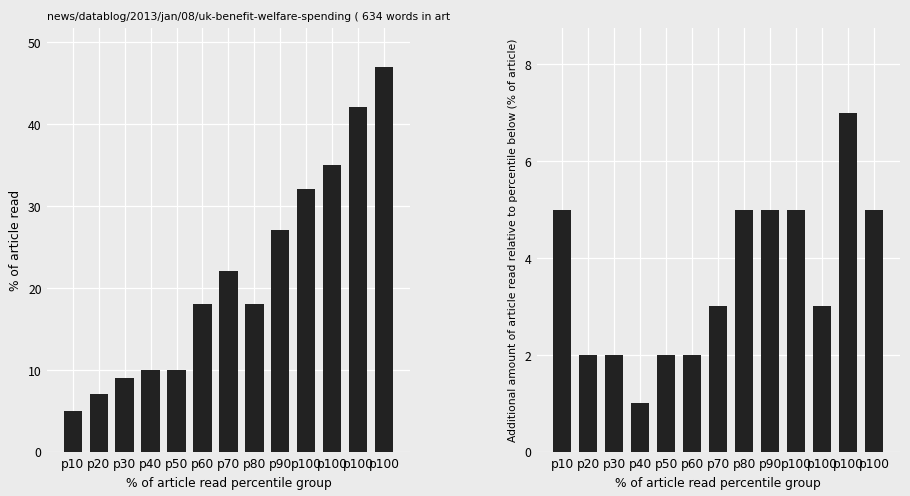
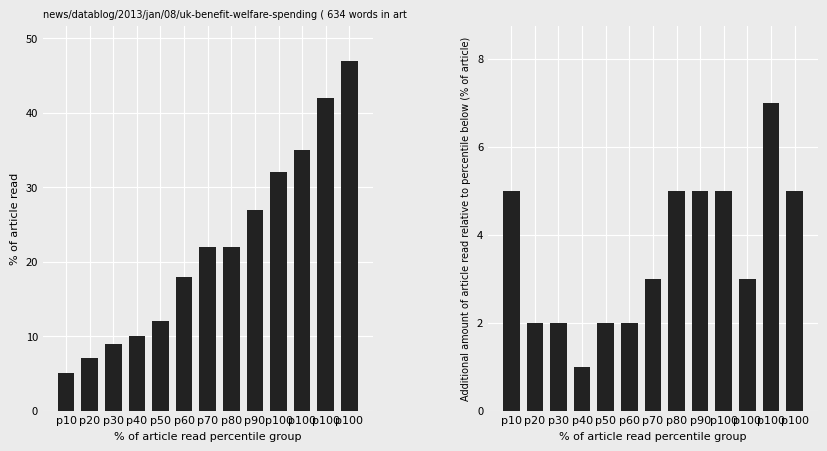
  {
    "news/datablog/2013/jan/08/uk-benefit-welfare-spending ( 634 words in art": {
      "p10": 5,
      "p20": 7,
      "p30": 9,
      "p40": 10,
-     "p50": 10,
+     "p50": 12,
      "p60": 18,
      "p70": 22,
-     "p80": 18,
+     "p80": 22,
      "p90": 27
    }
  }
